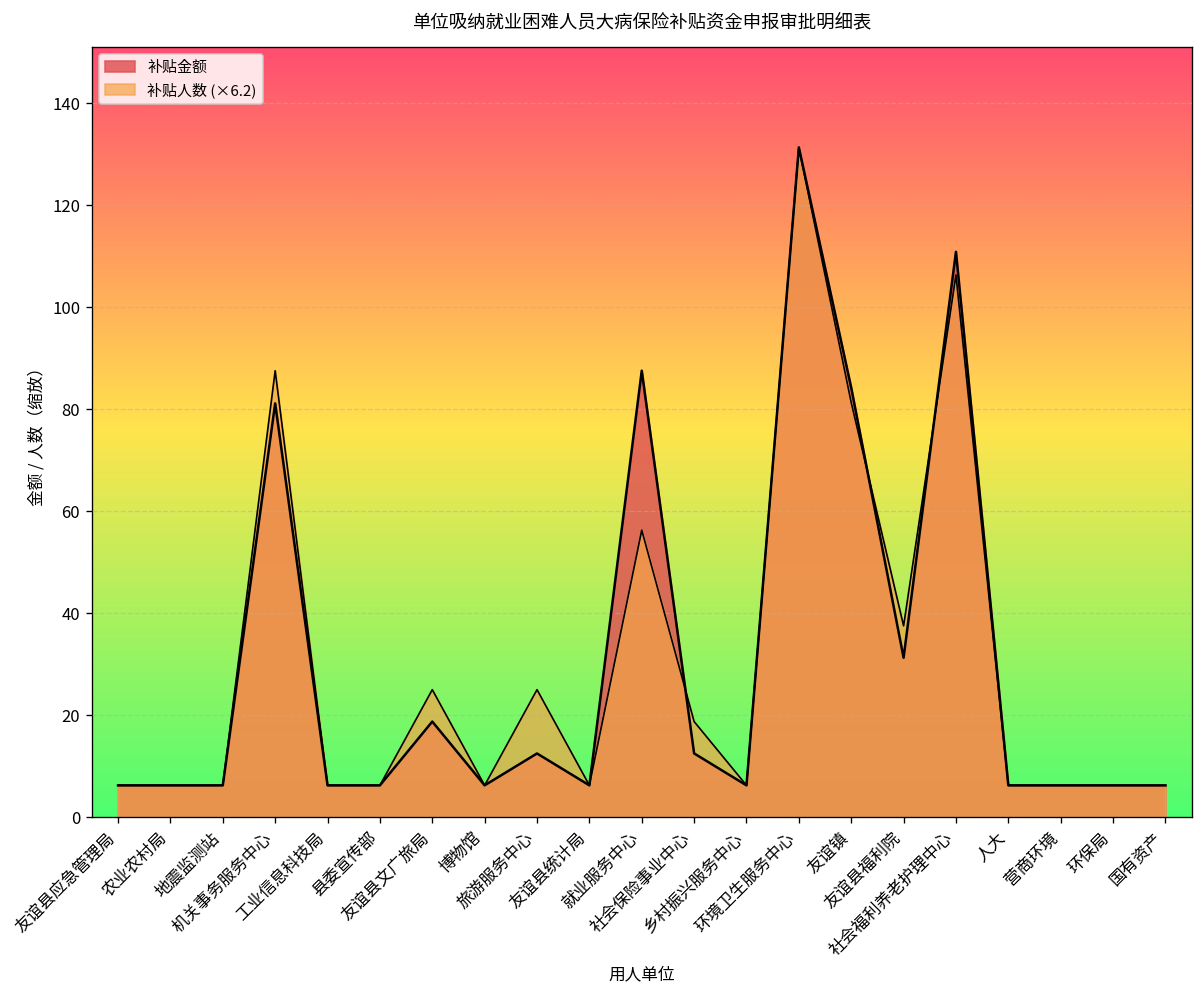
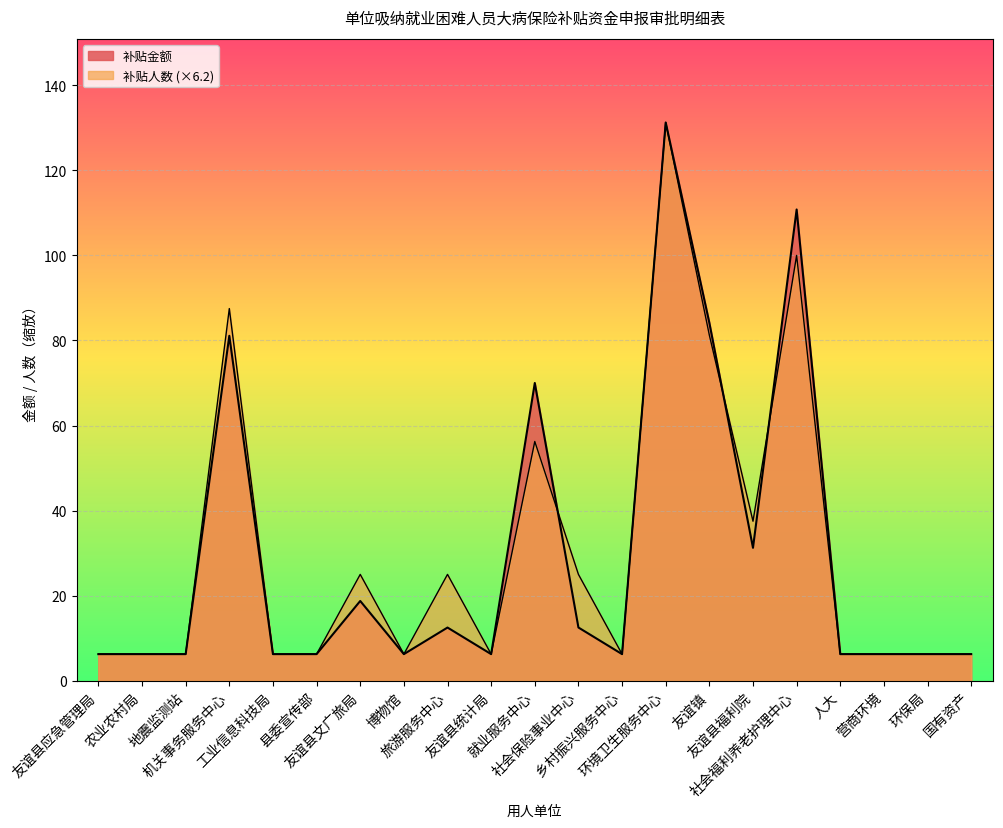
  {
    "补贴金额": {
      "机关事务服务中心": 81,
      "友谊县文广旅局": 19,
      "旅游服务中心": 13,
-     "就业服务中心": 88,
+     "就业服务中心": 70,
      "社会保险事业中心": 13,
      "友谊镇": 84,
      "友谊县福利院": 31,
      "社会福利养老护理中心": 111
    },
    "补贴人数 (×6.2)": {
      "机关事务服务中心": 88,
      "友谊县文广旅局": 25,
      "旅游服务中心": 25,
      "就业服务中心": 56,
-     "社会保险事业中心": 19,
+     "社会保险事业中心": 25,
      "友谊镇": 81,
      "友谊县福利院": 38,
-     "社会福利养老护理中心": 106
+     "社会福利养老护理中心": 100
    }
  }
